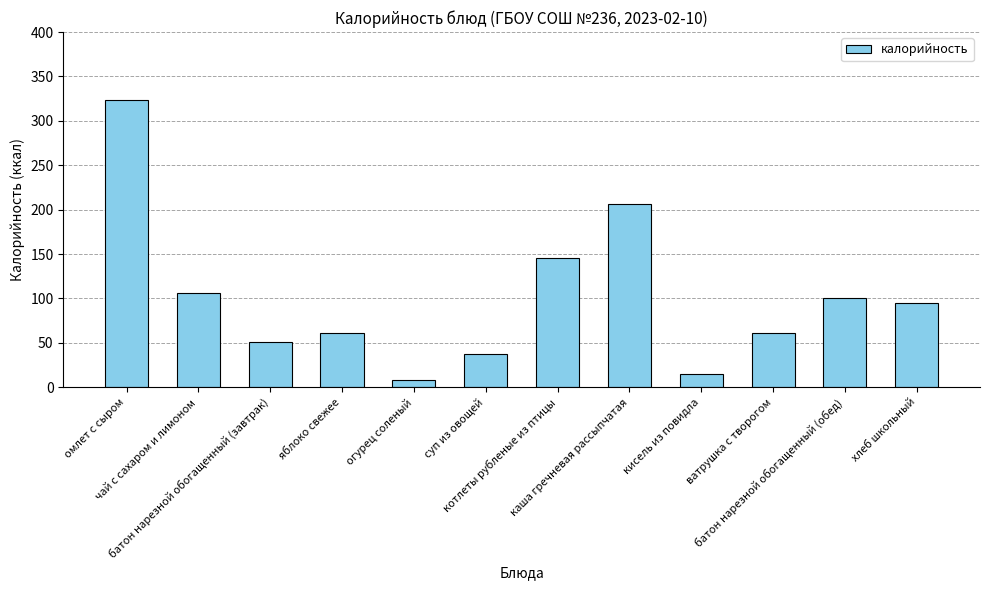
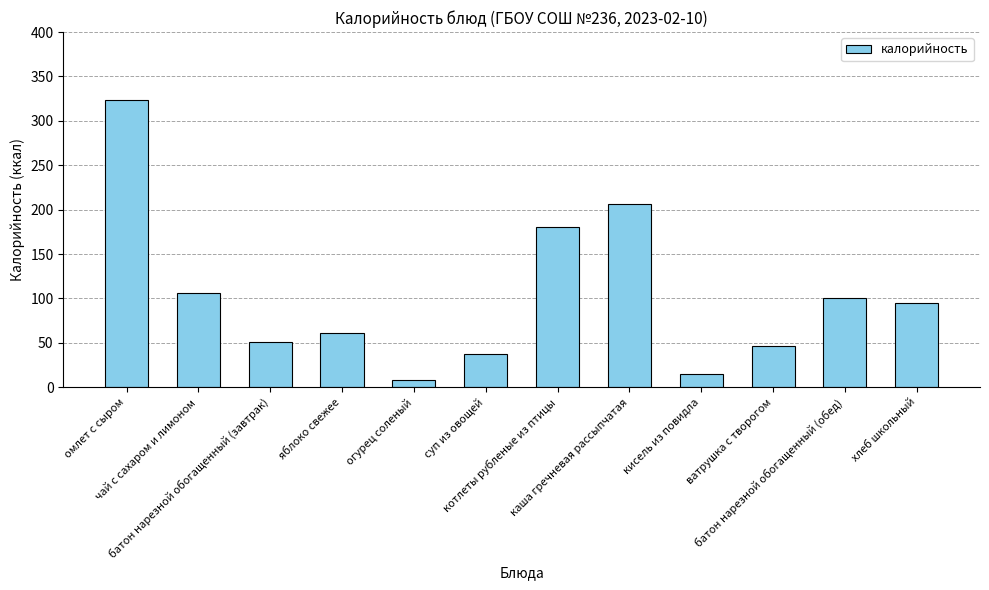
  {
    "омлет с сыром": 320,
    "чай с сахаром и лимоном": 110,
    "батон нарезной обогащенный (завтрак)": 50,
    "яблоко свежее": 60,
    "огурец соленый": 10,
    "суп из овощей": 40,
-   "котлеты рубленые из птицы": 150,
+   "котлеты рубленые из птицы": 180,
    "каша гречневая рассыпчатая": 210,
    "кисель из повидла": 20,
-   "ватрушка с творогом": 60,
+   "ватрушка с творогом": 50,
    "батон нарезной обогащенный (обед)": 100,
    "хлеб школьный": 100
  }
